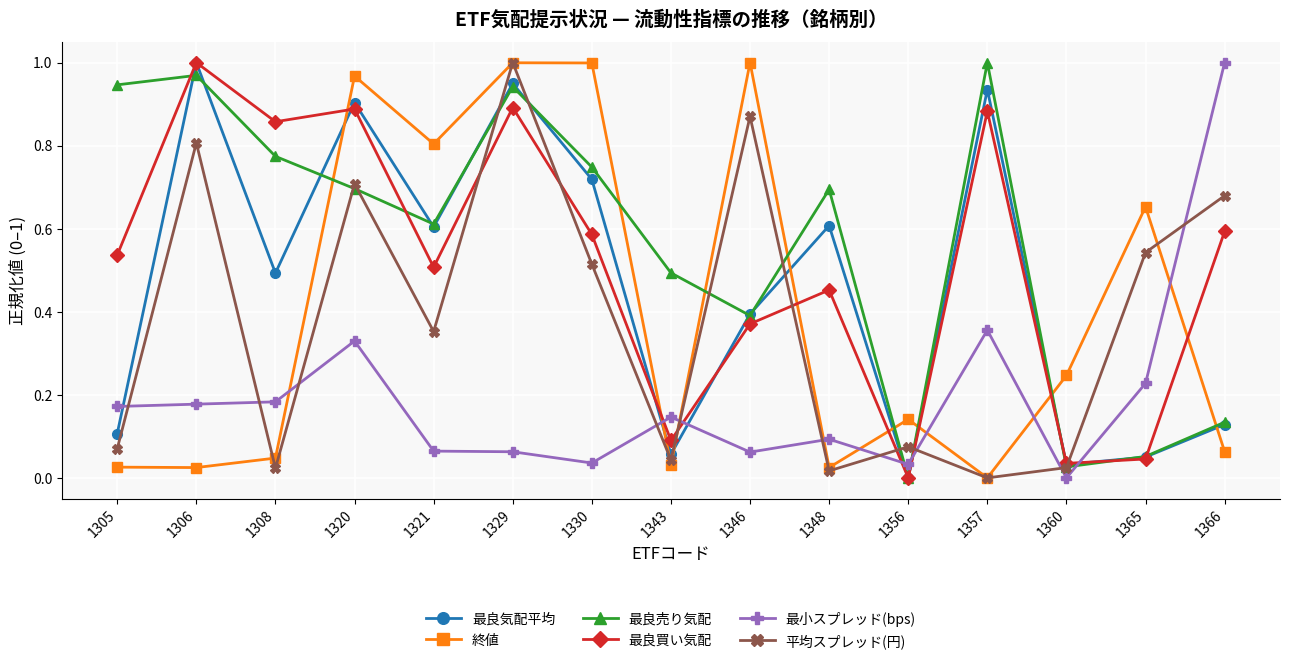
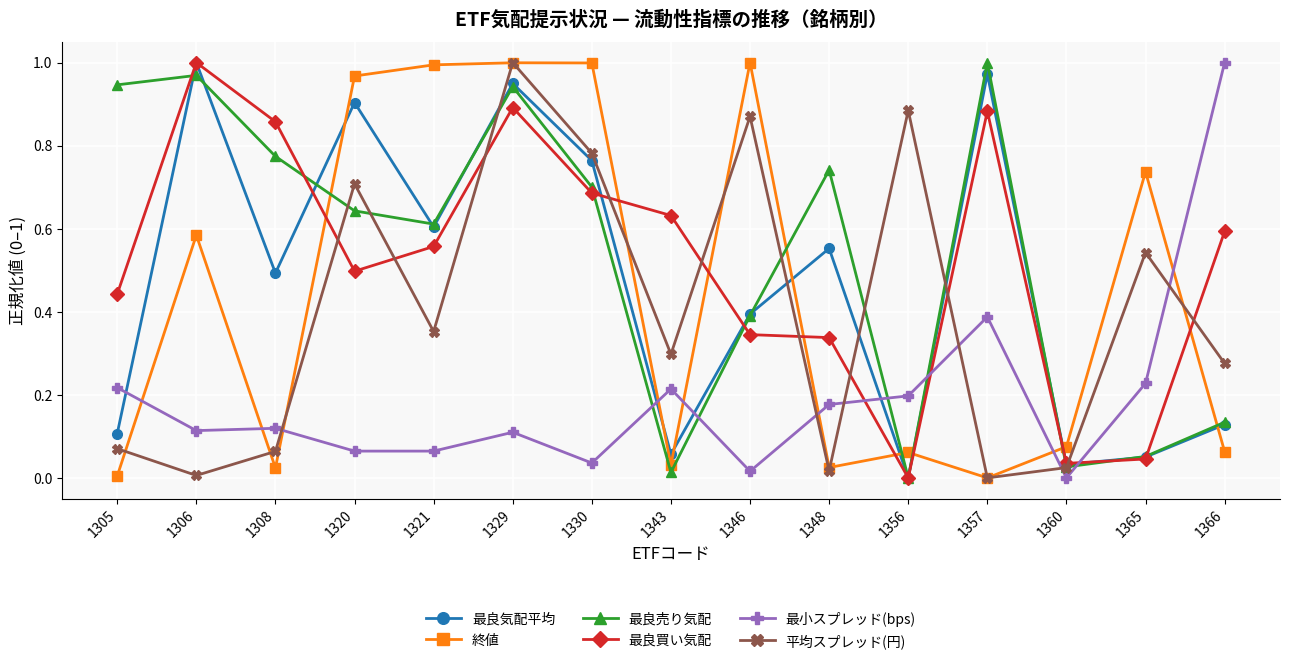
  {
    "最良気配平均": {
      "1305": 0.11,
      "1308": 0.49,
      "1320": 0.90,
      "1321": 0.60,
      "1329": 0.95,
-     "1330": 0.72,
+     "1330": 0.76,
      "1343": 0.06,
-     "1348": 0.61,
-     "1357": 0.94
+     "1348": 0.55,
+     "1357": 0.97
    },
    "終値": {
-     "1305": 0.03,
-     "1306": 0.02,
-     "1308": 0.05,
+     "1305": 0.00,
+     "1306": 0.58,
+     "1308": 0.02,
      "1320": 0.97,
-     "1321": 0.80,
+     "1321": 0.99,
      "1330": 1.00,
      "1343": 0.03,
      "1346": 1.00,
      "1348": 0.02,
-     "1356": 0.14,
-     "1360": 0.25,
-     "1365": 0.65,
+     "1356": 0.06,
+     "1360": 0.08,
+     "1365": 0.74,
      "1366": 0.06
    },
    "最良売り気配": {
      "1305": 0.95,
      "1306": 0.97,
      "1308": 0.77,
-     "1320": 0.70,
+     "1320": 0.64,
      "1321": 0.61,
      "1329": 0.94,
-     "1330": 0.75,
-     "1343": 0.49,
-     "1348": 0.69,
+     "1330": 0.70,
+     "1343": 0.01,
+     "1348": 0.74,
      "1357": 1.00
    },
    "最良買い気配": {
-     "1305": 0.54,
+     "1305": 0.44,
      "1308": 0.86,
-     "1320": 0.89,
-     "1321": 0.51,
+     "1320": 0.50,
+     "1321": 0.56,
      "1329": 0.89,
-     "1330": 0.59,
-     "1343": 0.09,
-     "1346": 0.37,
-     "1348": 0.45,
+     "1330": 0.69,
+     "1343": 0.63,
+     "1346": 0.34,
+     "1348": 0.34,
      "1357": 0.88,
      "1366": 0.59
    },
    "最小スプレッド(bps)": {
-     "1305": 0.17,
-     "1306": 0.18,
-     "1308": 0.18,
-     "1320": 0.33,
+     "1305": 0.22,
+     "1306": 0.11,
+     "1308": 0.12,
+     "1320": 0.06,
      "1321": 0.06,
-     "1329": 0.06,
+     "1329": 0.11,
      "1330": 0.04,
-     "1343": 0.15,
-     "1346": 0.06,
-     "1348": 0.09,
-     "1356": 0.03,
-     "1357": 0.36,
+     "1343": 0.21,
+     "1346": 0.02,
+     "1348": 0.18,
+     "1356": 0.20,
+     "1357": 0.39,
      "1360": 0.00,
      "1365": 0.23,
      "1366": 1.00
    },
    "平均スプレッド(円)": {
      "1305": 0.07,
-     "1306": 0.81,
-     "1308": 0.02,
+     "1306": 0.01,
+     "1308": 0.06,
      "1320": 0.71,
      "1321": 0.35,
-     "1330": 0.51,
-     "1343": 0.04,
+     "1330": 0.78,
+     "1343": 0.30,
      "1346": 0.87,
      "1348": 0.02,
-     "1356": 0.07,
+     "1356": 0.88,
      "1365": 0.54,
-     "1366": 0.68
+     "1366": 0.28
    }
  }
